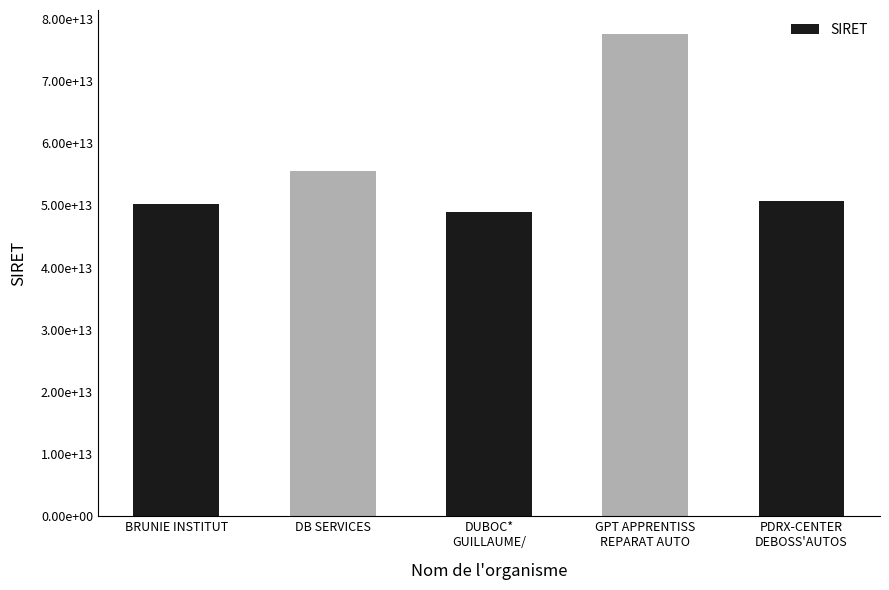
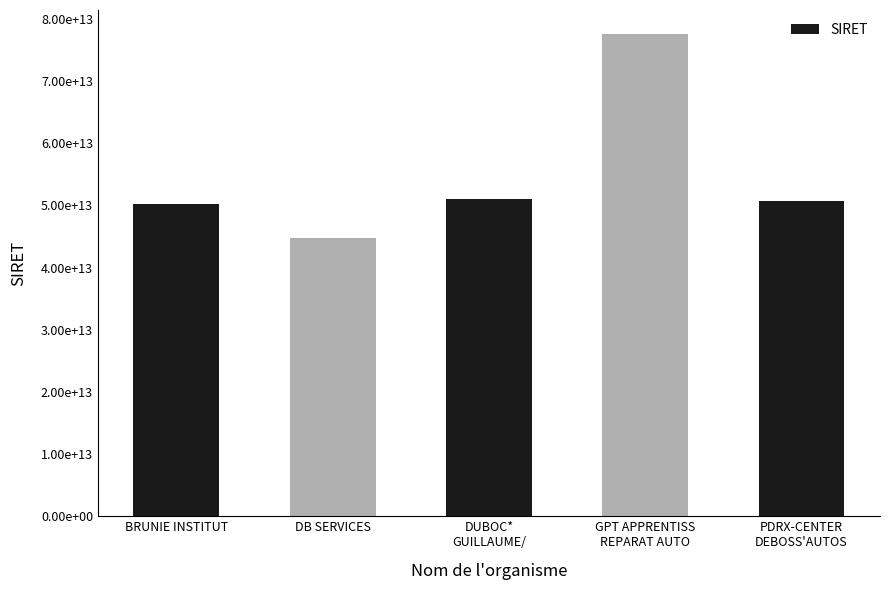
  {
    "BRUNIE INSTITUT": 50000000000000,
-   "DB SERVICES": 56000000000000,
-   "DUBOC* GUILLAUME/": 49000000000000,
+   "DB SERVICES": 45000000000000,
+   "DUBOC* GUILLAUME/": 51000000000000,
    "GPT APPRENTISS REPARAT AUTO": 78000000000000,
    "PDRX-CENTER DEBOSS'AUTOS": 51000000000000
  }
